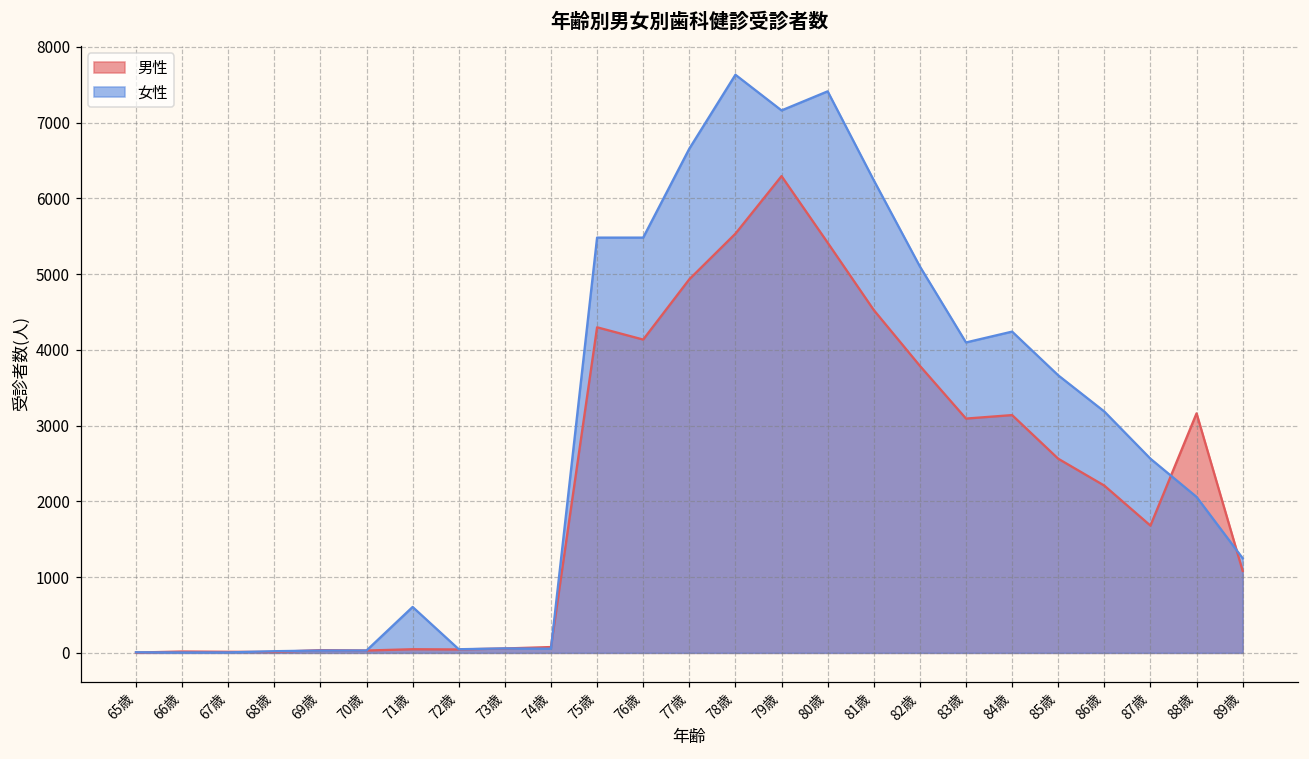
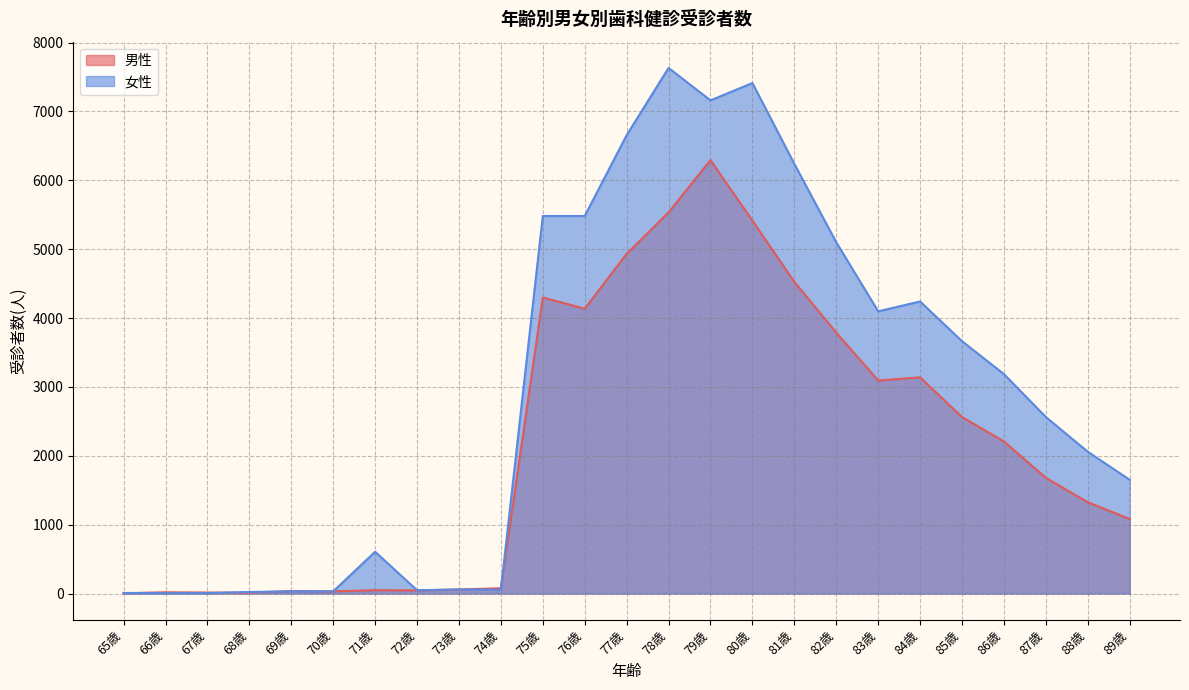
  {
    "男性": {
      "71歳": 0,
      "75歳": 4300,
      "76歳": 4100,
      "77歳": 4900,
      "78歳": 5500,
      "79歳": 6300,
      "80歳": 5400,
      "81歳": 4500,
      "82歳": 3800,
      "83歳": 3100,
      "84歳": 3100,
      "85歳": 2600,
      "86歳": 2200,
      "87歳": 1700,
-     "88歳": 3200,
+     "88歳": 1300,
      "89歳": 1100
    },
    "女性": {
      "71歳": 600,
      "75歳": 5500,
      "76歳": 5500,
      "77歳": 6700,
      "78歳": 7600,
      "79歳": 7200,
      "80歳": 7400,
      "81歳": 6200,
      "82歳": 5100,
      "83歳": 4100,
      "84歳": 4200,
      "85歳": 3700,
      "86歳": 3200,
      "87歳": 2600,
      "88歳": 2100,
-     "89歳": 1200
+     "89歳": 1700
    }
  }
